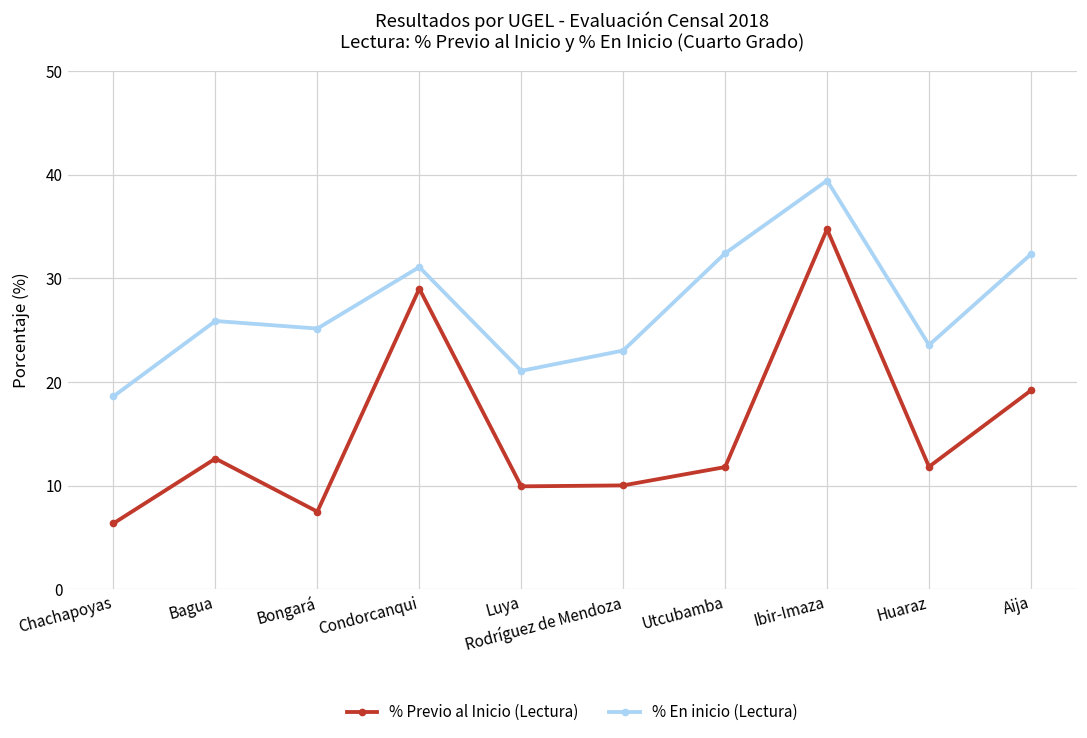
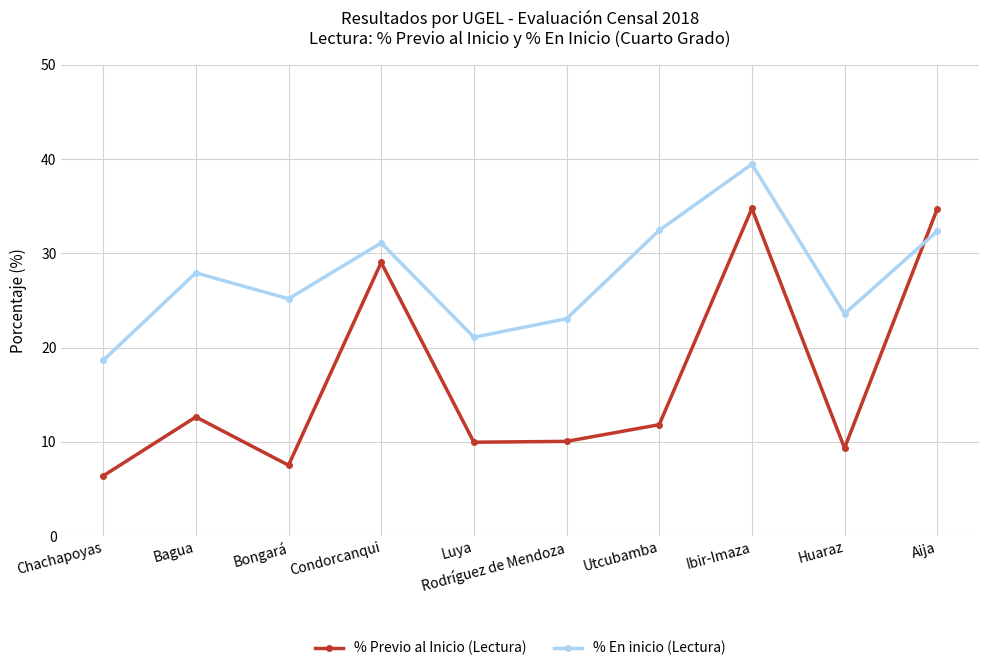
  {
    "% Previo al Inicio (Lectura)": {
      "Chachapoyas": 6,
      "Bagua": 13,
      "Bongará": 8,
      "Condorcanqui": 29,
      "Luya": 10,
      "Rodríguez de Mendoza": 10,
      "Utcubamba": 12,
      "Ibir-Imaza": 35,
-     "Huaraz": 12,
-     "Aija": 19
+     "Huaraz": 9,
+     "Aija": 35
    },
    "% En inicio (Lectura)": {
      "Chachapoyas": 19,
-     "Bagua": 26,
+     "Bagua": 28,
      "Bongará": 25,
      "Condorcanqui": 31,
      "Luya": 21,
      "Rodríguez de Mendoza": 23,
      "Utcubamba": 32,
      "Ibir-Imaza": 39,
      "Huaraz": 24,
      "Aija": 32
    }
  }
